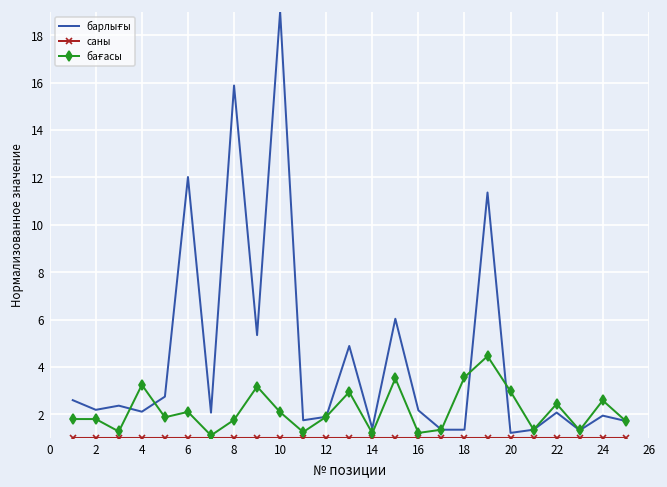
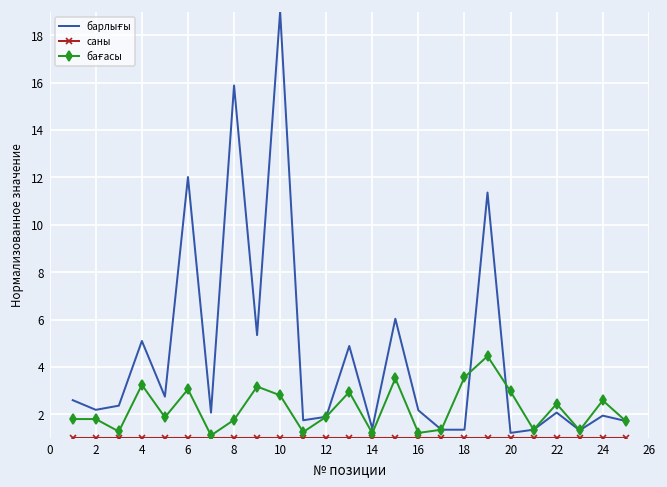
  {
    "барлығы": {
      "2": 2.2,
-     "4": 2.1,
+     "4": 5.1,
      "6": 12.0,
      "8": 15.9,
      "10": 19.0,
      "14": 1.4,
      "16": 2.2,
      "18": 1.3,
      "20": 1.2,
      "22": 2.1,
      "24": 1.9
    },
    "саны": {
      "2": 1.0,
      "4": 1.0,
      "6": 1.0,
      "8": 1.0,
      "10": 1.0,
      "12": 1.0,
      "14": 1.0,
      "16": 1.0,
      "18": 1.0,
      "20": 1.0,
      "22": 1.0,
      "24": 1.0
    },
    "бағасы": {
      "2": 1.8,
      "4": 3.2,
-     "6": 2.1,
+     "6": 3.1,
      "8": 1.8,
-     "10": 2.1,
+     "10": 2.8,
      "14": 1.2,
      "16": 1.2,
      "18": 3.6,
      "20": 3.0,
      "22": 2.4,
      "24": 2.6
    }
  }
